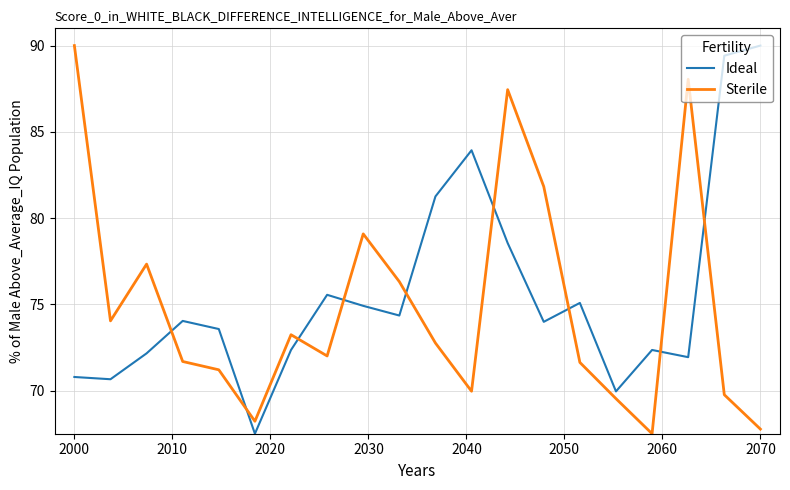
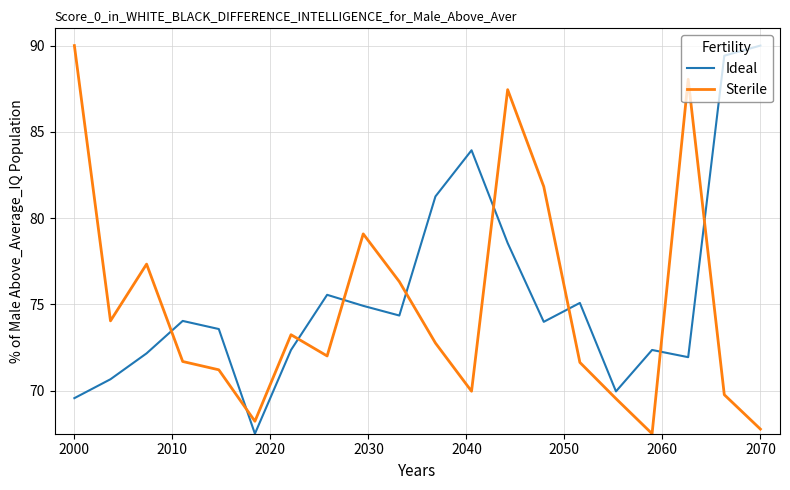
  {
    "Ideal": {
-     "2000": 70.8
+     "2000": 69.6
    },
    "Sterile": {
      "2000": 90.0,
      "2070": 67.8
    }
  }
